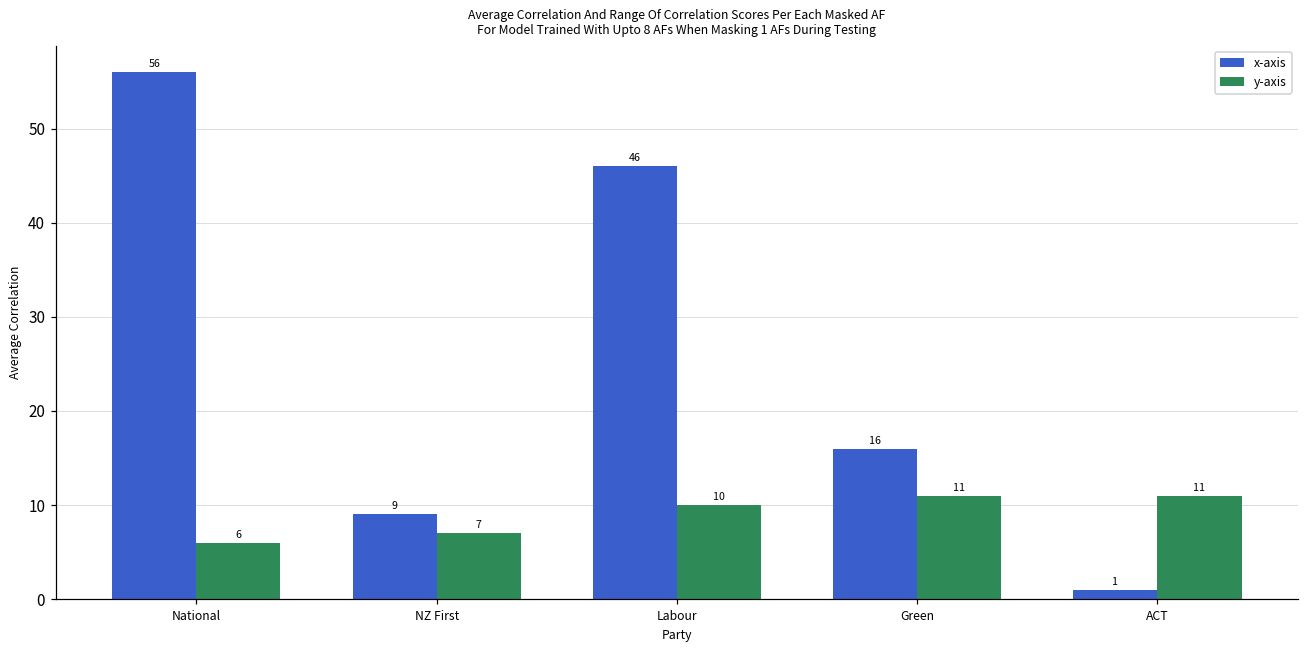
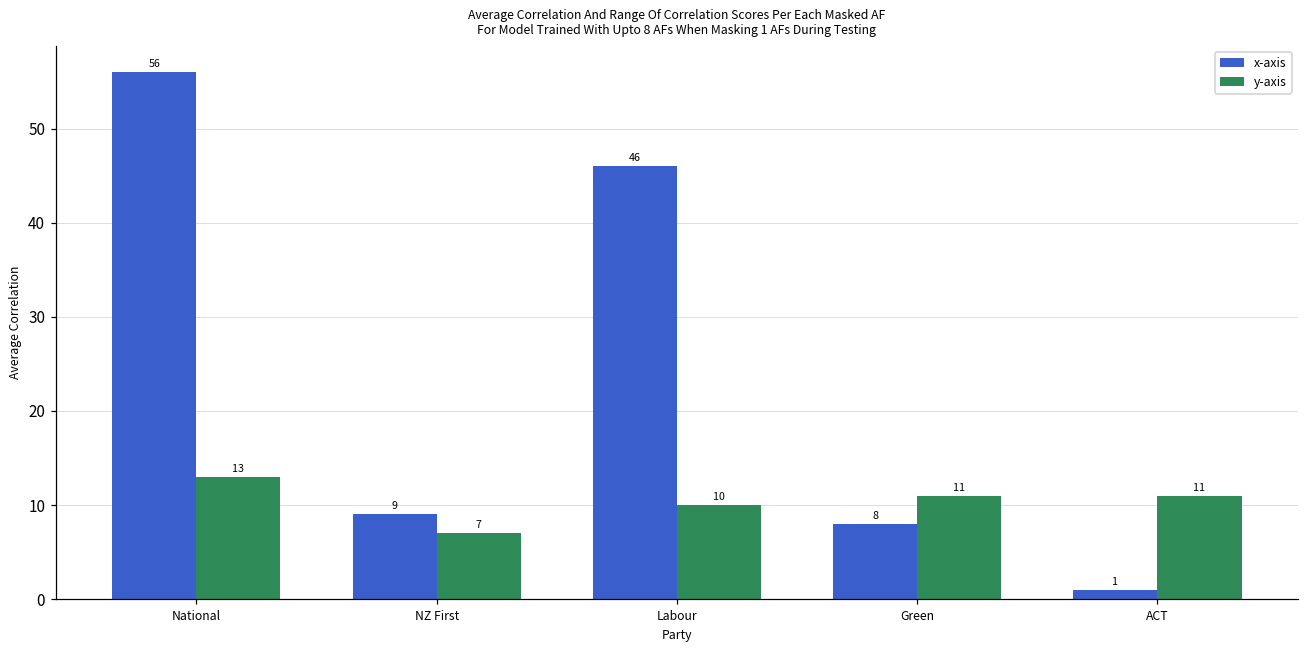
  {
    "x-axis": {
      "National": 56,
      "NZ First": 9,
      "Labour": 46,
-     "Green": 16,
+     "Green": 8,
      "ACT": 1
    },
    "y-axis": {
-     "National": 6,
+     "National": 13,
      "NZ First": 7,
      "Labour": 10,
      "Green": 11,
      "ACT": 11
    }
  }
